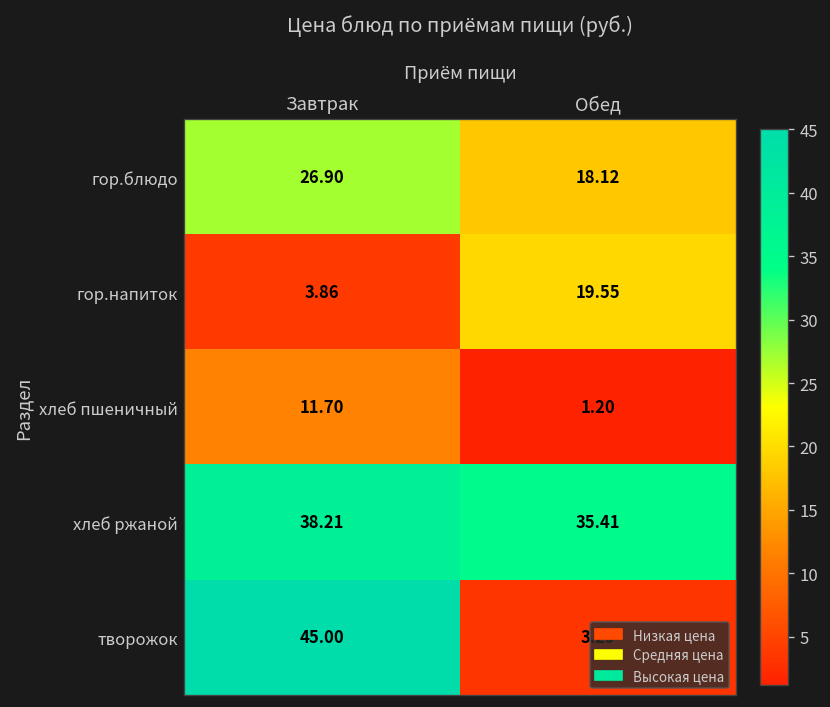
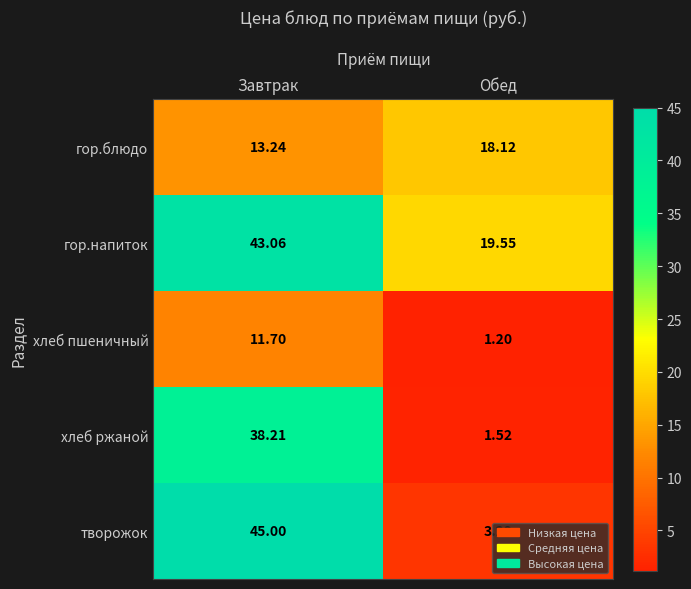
  {
    "гор.блюдо": {
-     "Завтрак": 26.90,
+     "Завтрак": 13.24,
      "Обед": 18.12
    },
    "гор.напиток": {
-     "Завтрак": 3.86,
+     "Завтрак": 43.06,
      "Обед": 19.55
    },
    "хлеб пшеничный": {
      "Завтрак": 11.70,
      "Обед": 1.20
    },
    "хлеб ржаной": {
      "Завтрак": 38.21,
-     "Обед": 35.41
+     "Обед": 1.52
    },
    "творожок": {
      "Завтрак": 45.00
    }
  }
